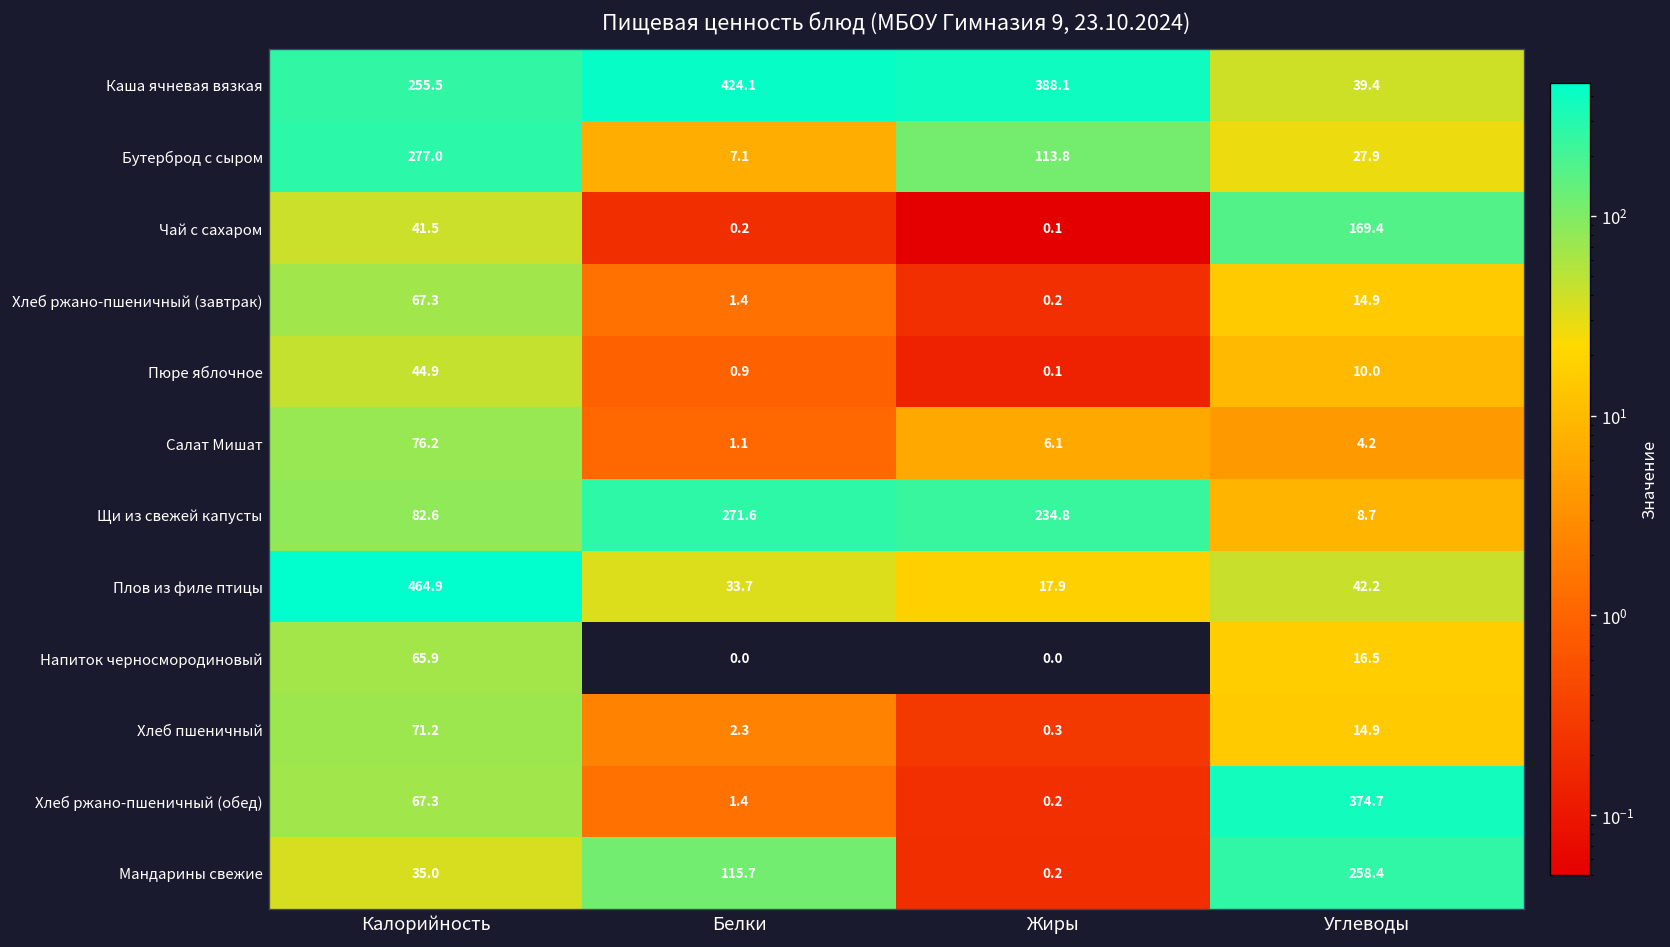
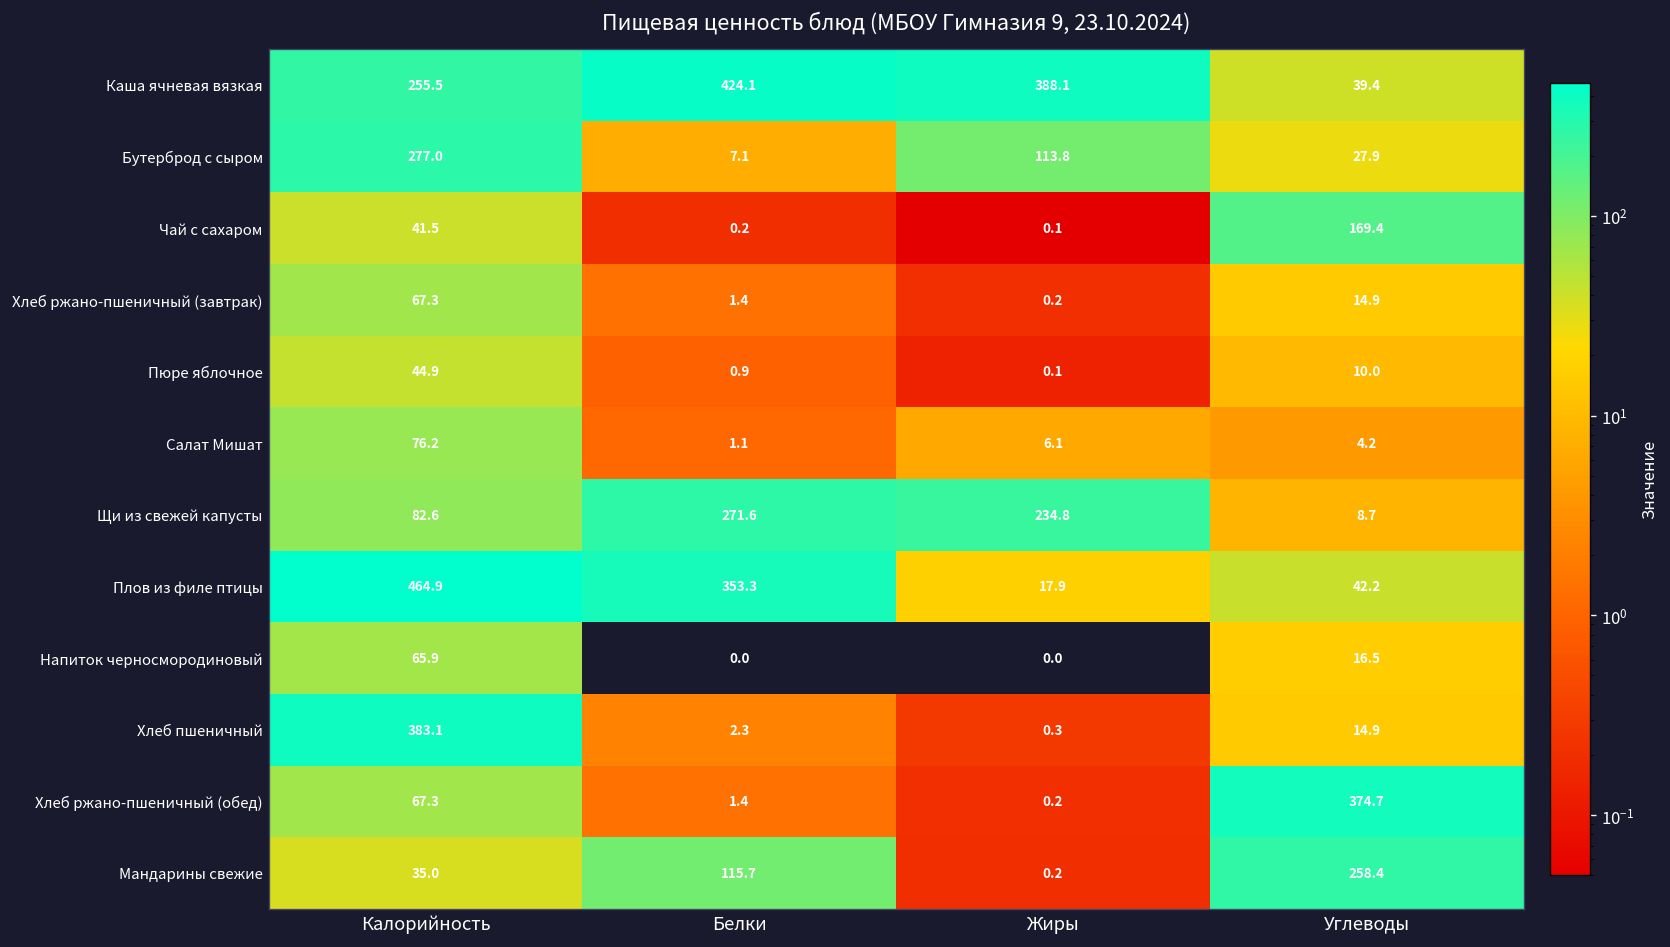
  {
    "Каша ячневая вязкая": {
      "Калорийность": 255.5,
      "Белки": 424.1,
      "Жиры": 388.1,
      "Углеводы": 39.4
    },
    "Бутерброд с сыром": {
      "Калорийность": 277.0,
      "Белки": 7.1,
      "Жиры": 113.8,
      "Углеводы": 27.9
    },
    "Чай с сахаром": {
      "Калорийность": 41.5,
      "Белки": 0.2,
      "Жиры": 0.1,
      "Углеводы": 169.4
    },
    "Хлеб ржано-пшеничный (завтрак)": {
      "Калорийность": 67.3,
      "Белки": 1.4,
      "Жиры": 0.2,
      "Углеводы": 14.9
    },
    "Пюре яблочное": {
      "Калорийность": 44.9,
      "Белки": 0.9,
      "Жиры": 0.1,
      "Углеводы": 10.0
    },
    "Салат Мишат": {
      "Калорийность": 76.2,
      "Белки": 1.1,
      "Жиры": 6.1,
      "Углеводы": 4.2
    },
    "Щи из свежей капусты": {
      "Калорийность": 82.6,
      "Белки": 271.6,
      "Жиры": 234.8,
      "Углеводы": 8.7
    },
    "Плов из филе птицы": {
      "Калорийность": 464.9,
-     "Белки": 33.7,
+     "Белки": 353.3,
      "Жиры": 17.9,
      "Углеводы": 42.2
    },
    "Напиток черносмородиновый": {
      "Калорийность": 65.9,
      "Белки": 0.0,
      "Жиры": 0.0,
      "Углеводы": 16.5
    },
    "Хлеб пшеничный": {
-     "Калорийность": 71.2,
+     "Калорийность": 383.1,
      "Белки": 2.3,
      "Жиры": 0.3,
      "Углеводы": 14.9
    },
    "Хлеб ржано-пшеничный (обед)": {
      "Калорийность": 67.3,
      "Белки": 1.4,
      "Жиры": 0.2,
      "Углеводы": 374.7
    },
    "Мандарины свежие": {
      "Калорийность": 35.0,
      "Белки": 115.7,
      "Жиры": 0.2,
      "Углеводы": 258.4
    }
  }
